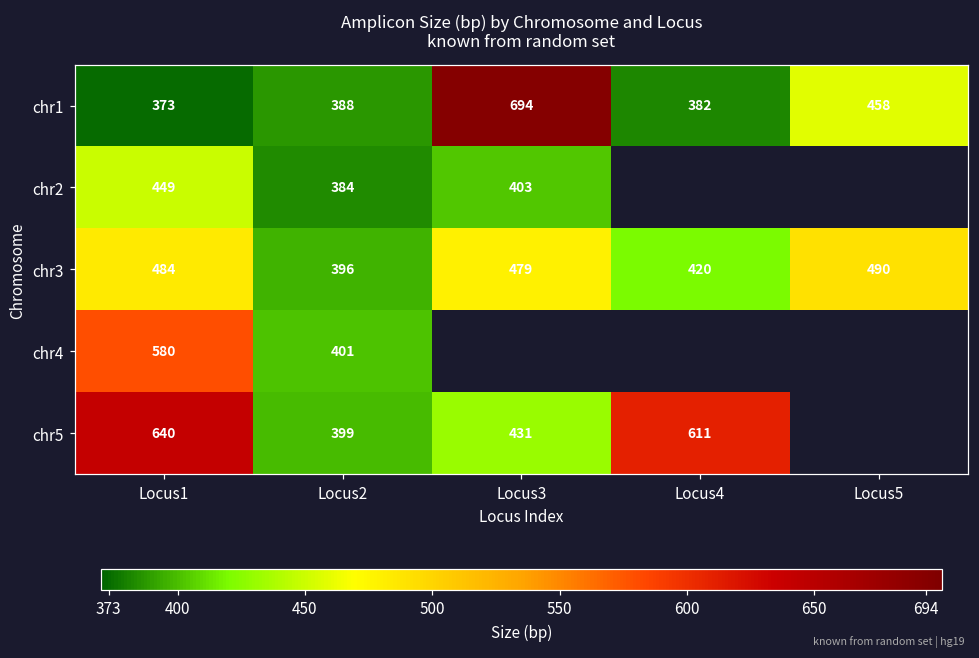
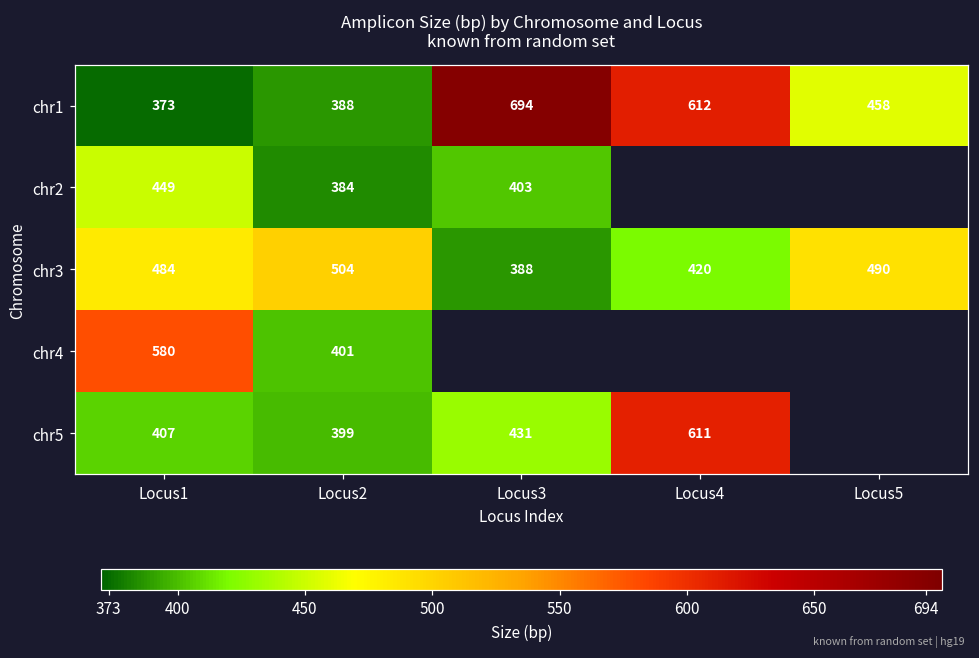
  {
    "chr1": {
      "Locus1": 373,
      "Locus2": 388,
      "Locus3": 694,
-     "Locus4": 382,
+     "Locus4": 612,
      "Locus5": 458
    },
    "chr2": {
      "Locus1": 449,
      "Locus2": 384,
      "Locus3": 403
    },
    "chr3": {
      "Locus1": 484,
-     "Locus2": 396,
-     "Locus3": 479,
+     "Locus2": 504,
+     "Locus3": 388,
      "Locus4": 420,
      "Locus5": 490
    },
    "chr4": {
      "Locus1": 580,
      "Locus2": 401
    },
    "chr5": {
-     "Locus1": 640,
+     "Locus1": 407,
      "Locus2": 399,
      "Locus3": 431,
      "Locus4": 611
    }
  }
